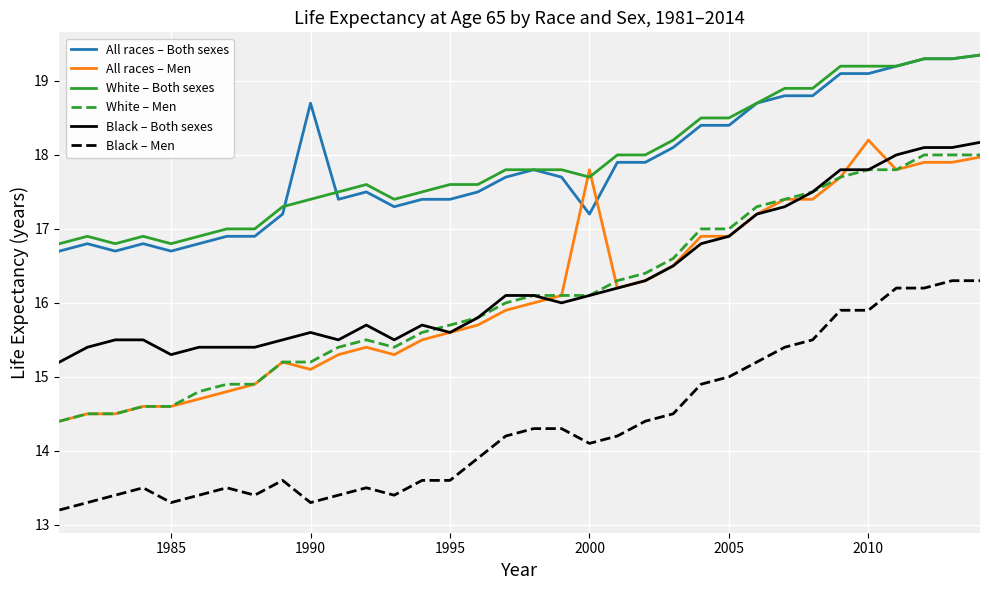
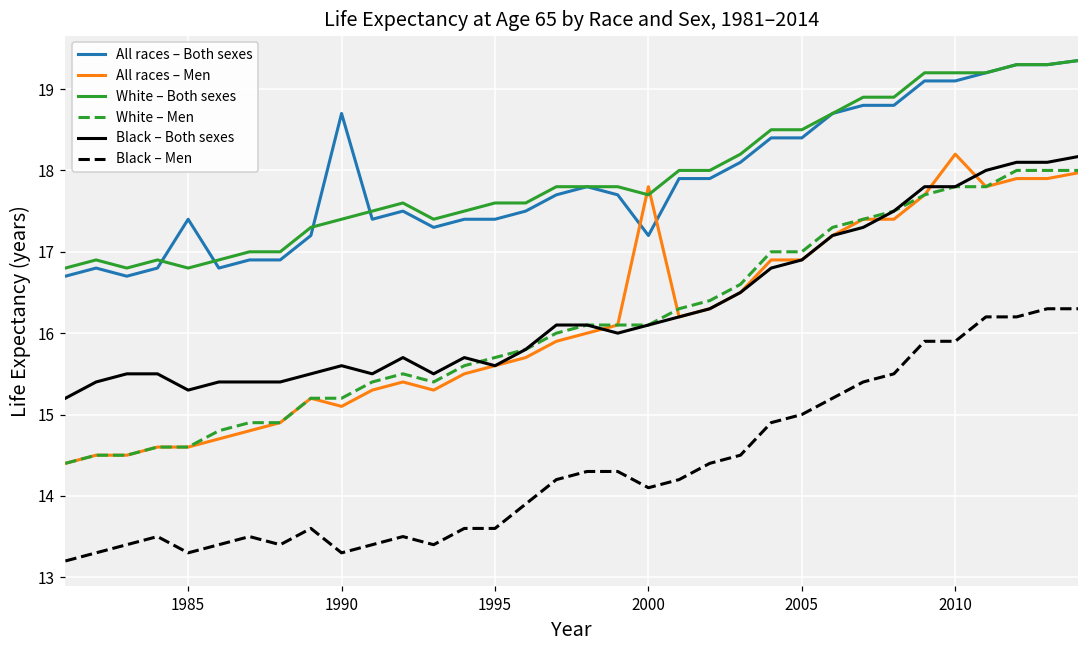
  {
    "All races – Both sexes": {
-     "1985": 16.7,
+     "1985": 17.4,
      "1990": 18.7,
      "1995": 17.4,
      "2000": 17.2,
      "2005": 18.4,
      "2010": 19.1
    },
    "All races – Men": {
      "1990": 15.1,
      "2000": 17.8,
      "2010": 18.2
    }
  }
